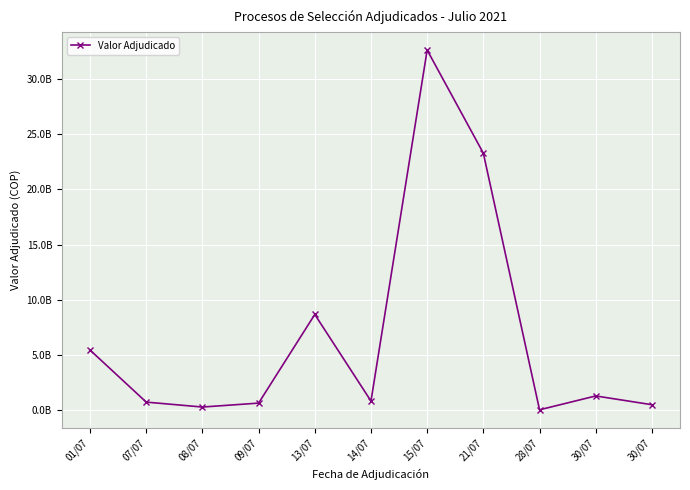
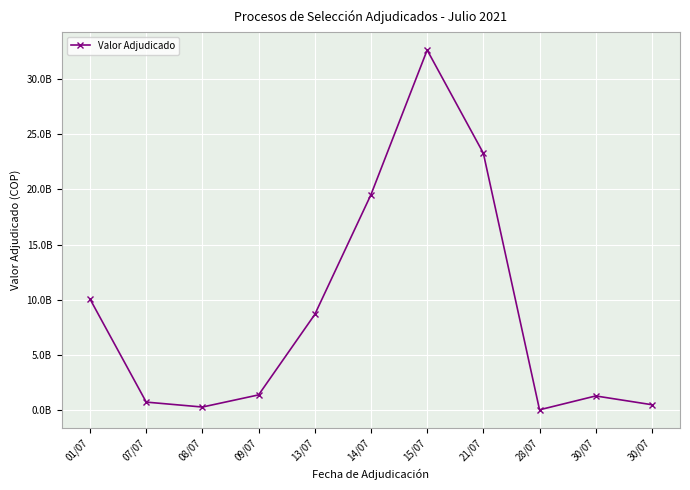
  {
-   "01/07": 5400000000,
+   "01/07": 10100000000,
    "07/07": 700000000,
    "08/07": 300000000,
-   "09/07": 600000000,
+   "09/07": 1400000000,
    "13/07": 8700000000,
-   "14/07": 800000000,
+   "14/07": 19500000000,
    "15/07": 32600000000,
    "21/07": 23300000000,
    "28/07": 0
  }
